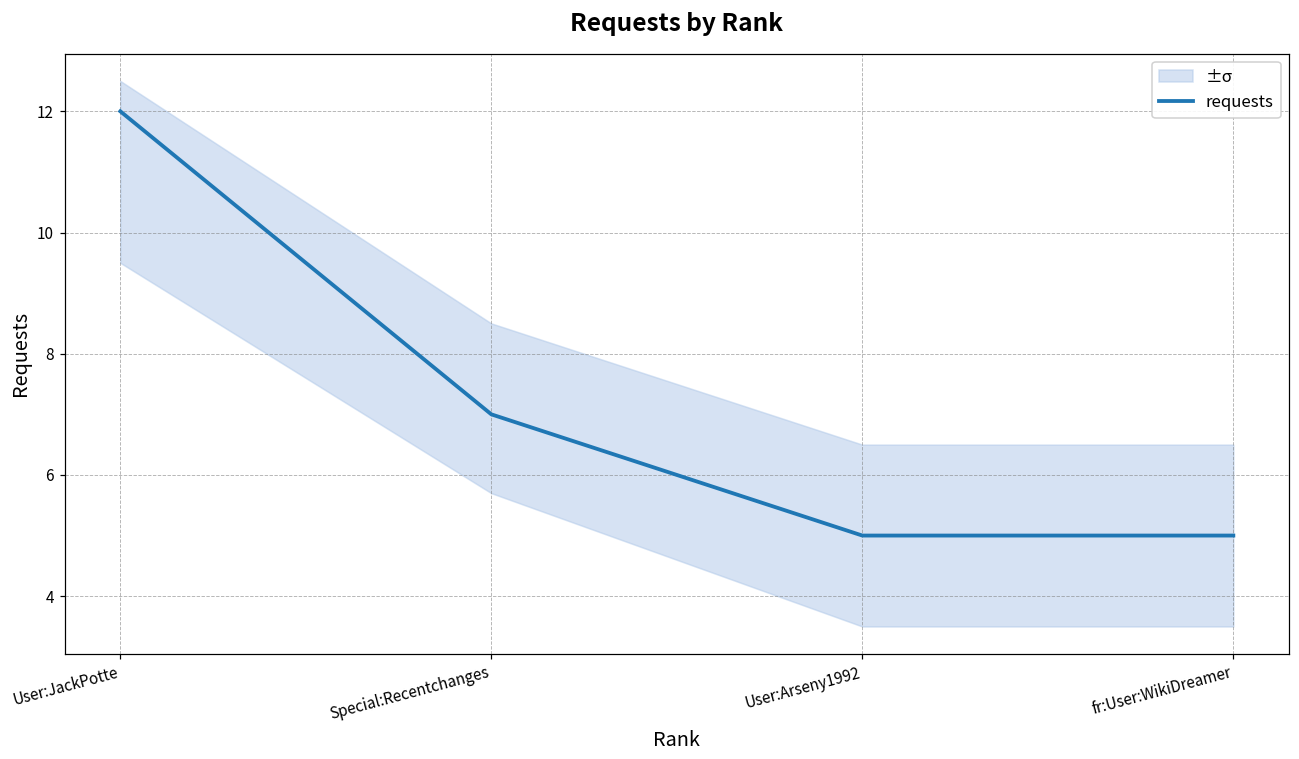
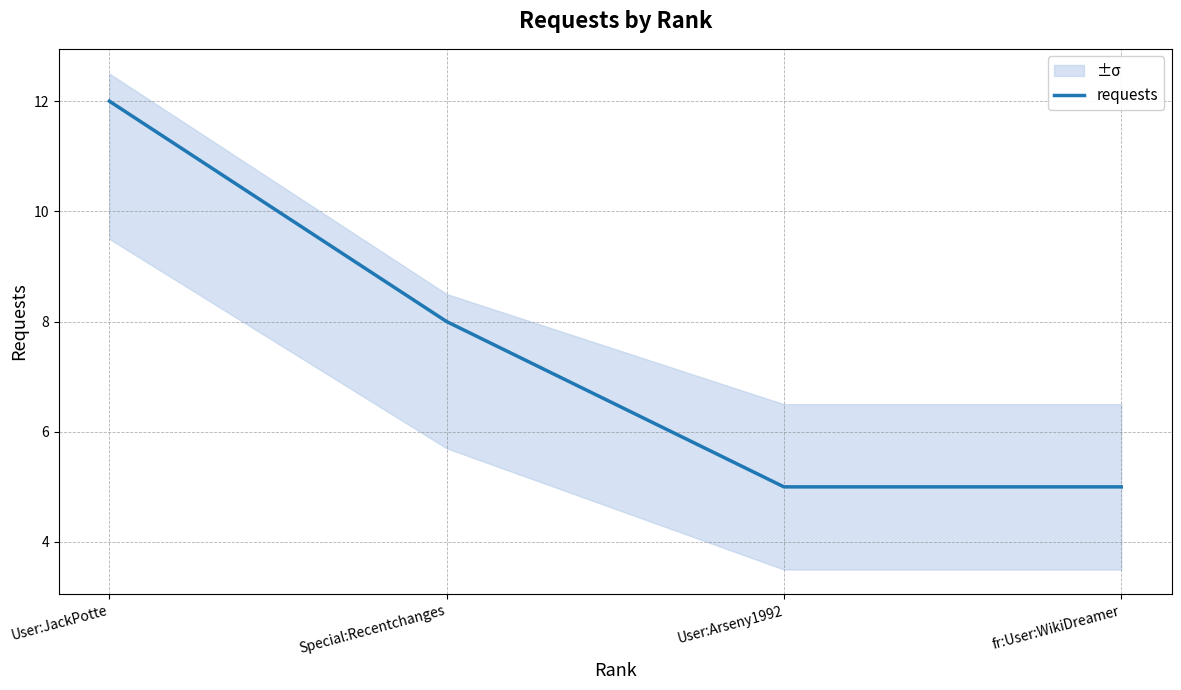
  {
    "requests": {
      "User:JackPotte": 12,
-     "Special:Recentchanges": 7,
+     "Special:Recentchanges": 8,
      "User:Arseny1992": 5,
      "fr:User:WikiDreamer": 5
    }
  }
